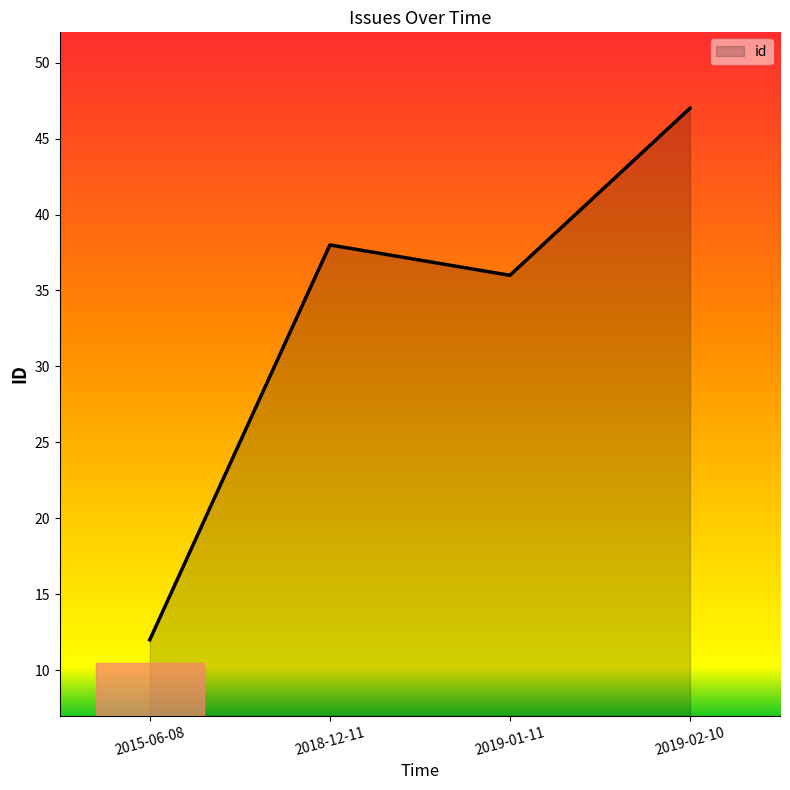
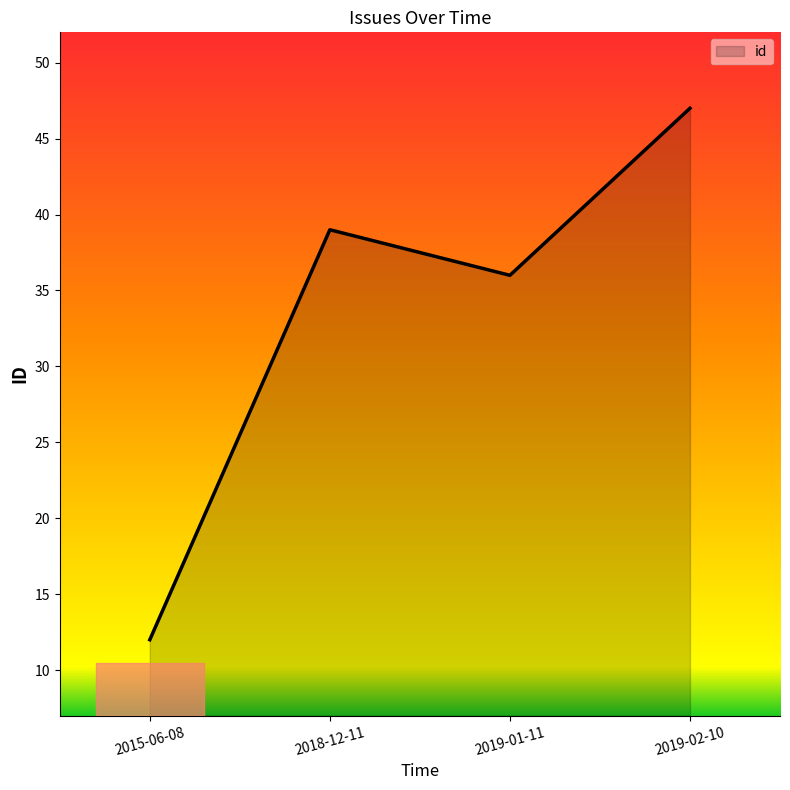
  {
    "2015-06-08": 12,
-   "2018-12-11": 38,
+   "2018-12-11": 39,
    "2019-01-11": 36,
    "2019-02-10": 47
  }
